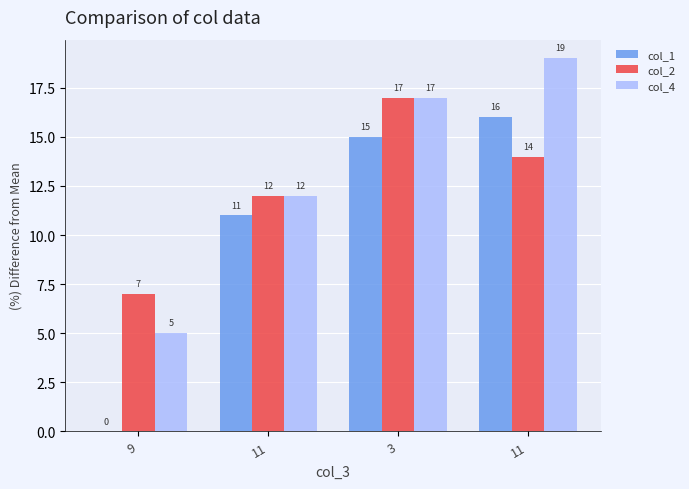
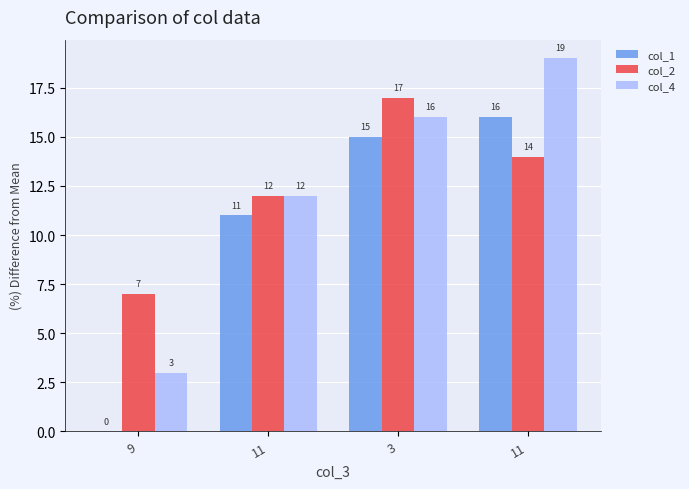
  {
    "col_1": {
      "9": 0,
      "3": 15
    },
    "col_2": {
      "9": 7,
      "3": 17
    },
    "col_4": {
-     "9": 5,
-     "3": 17
+     "9": 3,
+     "3": 16
    }
  }
